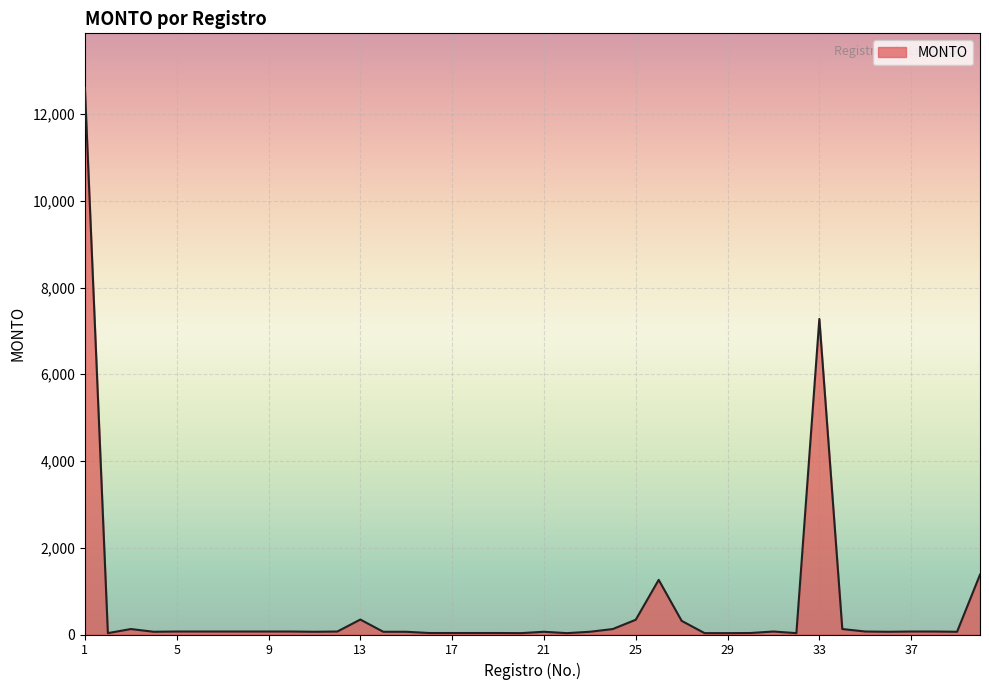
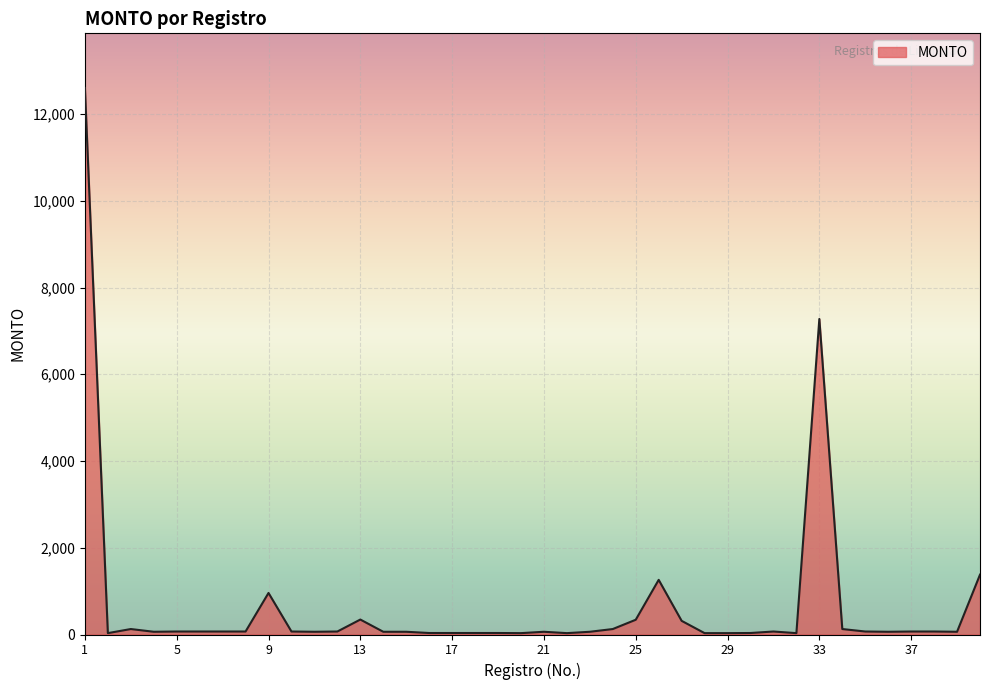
  {
    "1": "12,600",
    "5": "100",
-   "9": "100",
+   "9": "1,000",
    "13": "300",
    "17": "0",
    "21": "100",
    "25": "300",
    "29": "0",
    "33": "7,300",
    "37": "100"
  }
